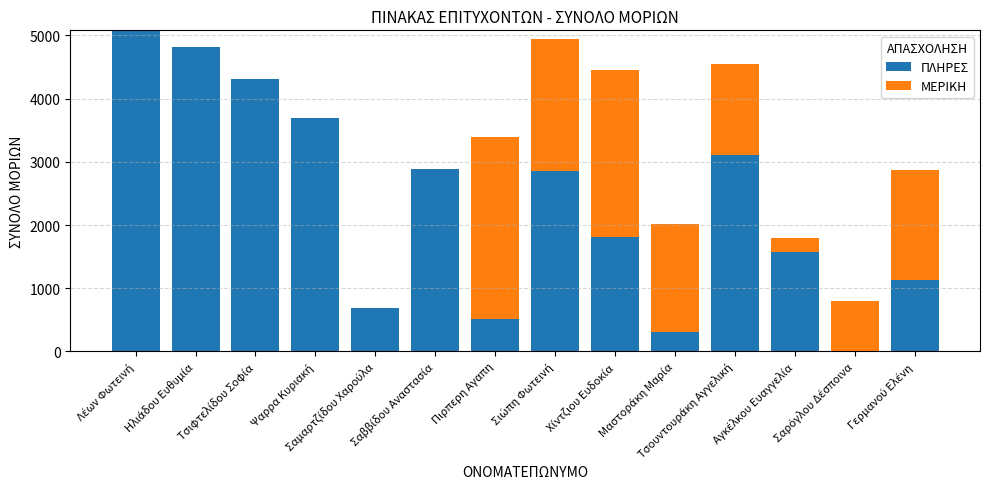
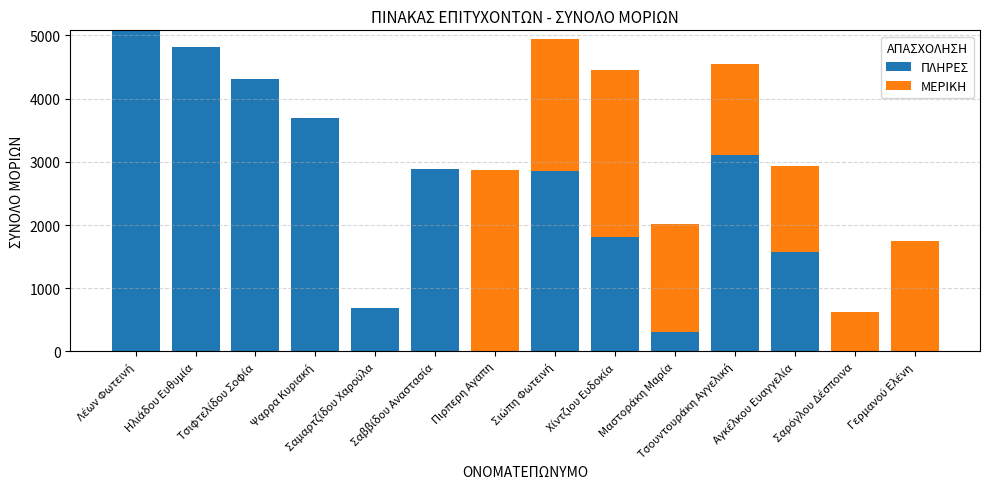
  {
    "ΠΛΗΡΕΣ": {
      "Λέων Φωτεινή": 5100,
      "Ηλιάδου Ευθυμία": 4800,
      "Τσιφτελίδου Σοφία": 4300,
      "Ψαρρα Κυριακή": 3700,
      "Σαμαρτζίδου Χαρούλα": 700,
      "Σαββίδου Αναστασία": 2900,
-     "Πιρπερη Αγαπη": 500,
+     "Πιρπερη Αγαπη": 0,
      "Σιώπη Φωτεινή": 2900,
      "Χίντζιου Ευδοκία": 1800,
      "Μαστοράκη Μαρία": 300,
      "Τσουντουράκη Αγγελική": 3100,
      "Αγκέλκου Ευαγγελία": 1600,
      "Σαρόγλου Δέσποινα": 0,
-     "Γερμανού Ελένη": 1100
+     "Γερμανού Ελένη": 0
    },
    "ΜΕΡΙΚΗ": {
      "Λέων Φωτεινή": 0,
      "Ηλιάδου Ευθυμία": 0,
      "Τσιφτελίδου Σοφία": 0,
      "Ψαρρα Κυριακή": 0,
      "Σαμαρτζίδου Χαρούλα": 0,
      "Σαββίδου Αναστασία": 0,
      "Πιρπερη Αγαπη": 2900,
      "Σιώπη Φωτεινή": 2100,
      "Χίντζιου Ευδοκία": 2600,
      "Μαστοράκη Μαρία": 1700,
      "Τσουντουράκη Αγγελική": 1400,
-     "Αγκέλκου Ευαγγελία": 200,
-     "Σαρόγλου Δέσποινα": 800,
+     "Αγκέλκου Ευαγγελία": 1400,
+     "Σαρόγλου Δέσποινα": 600,
      "Γερμανού Ελένη": 1700
    }
  }
